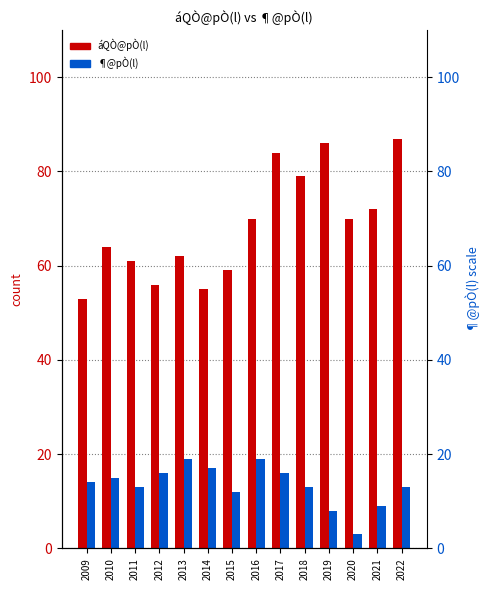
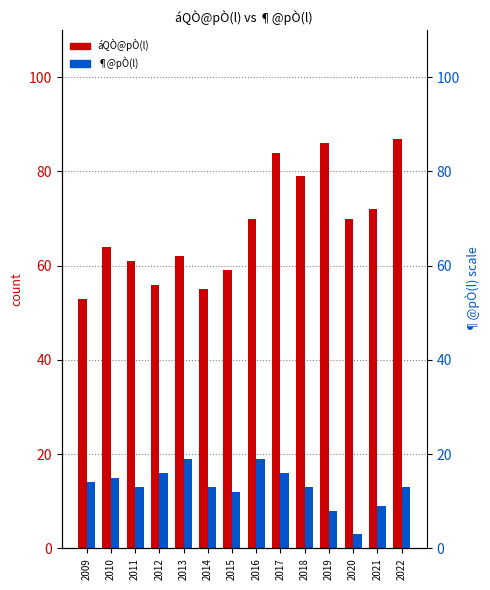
  {
    "áQÒ@pÒ(l)": {
      "2009": 53,
      "2010": 64,
      "2011": 61,
      "2012": 56,
      "2013": 62,
      "2014": 55,
      "2015": 59,
      "2016": 70,
      "2017": 84,
      "2018": 79,
      "2019": 86,
      "2020": 70,
      "2021": 72,
      "2022": 87
    },
    "¶@pÒ(l)": {
      "2009": 14,
      "2010": 15,
      "2011": 13,
      "2012": 16,
      "2013": 19,
-     "2014": 17,
+     "2014": 13,
      "2015": 12,
      "2016": 19,
      "2017": 16,
      "2018": 13,
      "2019": 8,
      "2020": 3,
      "2021": 9,
      "2022": 13
    }
  }
